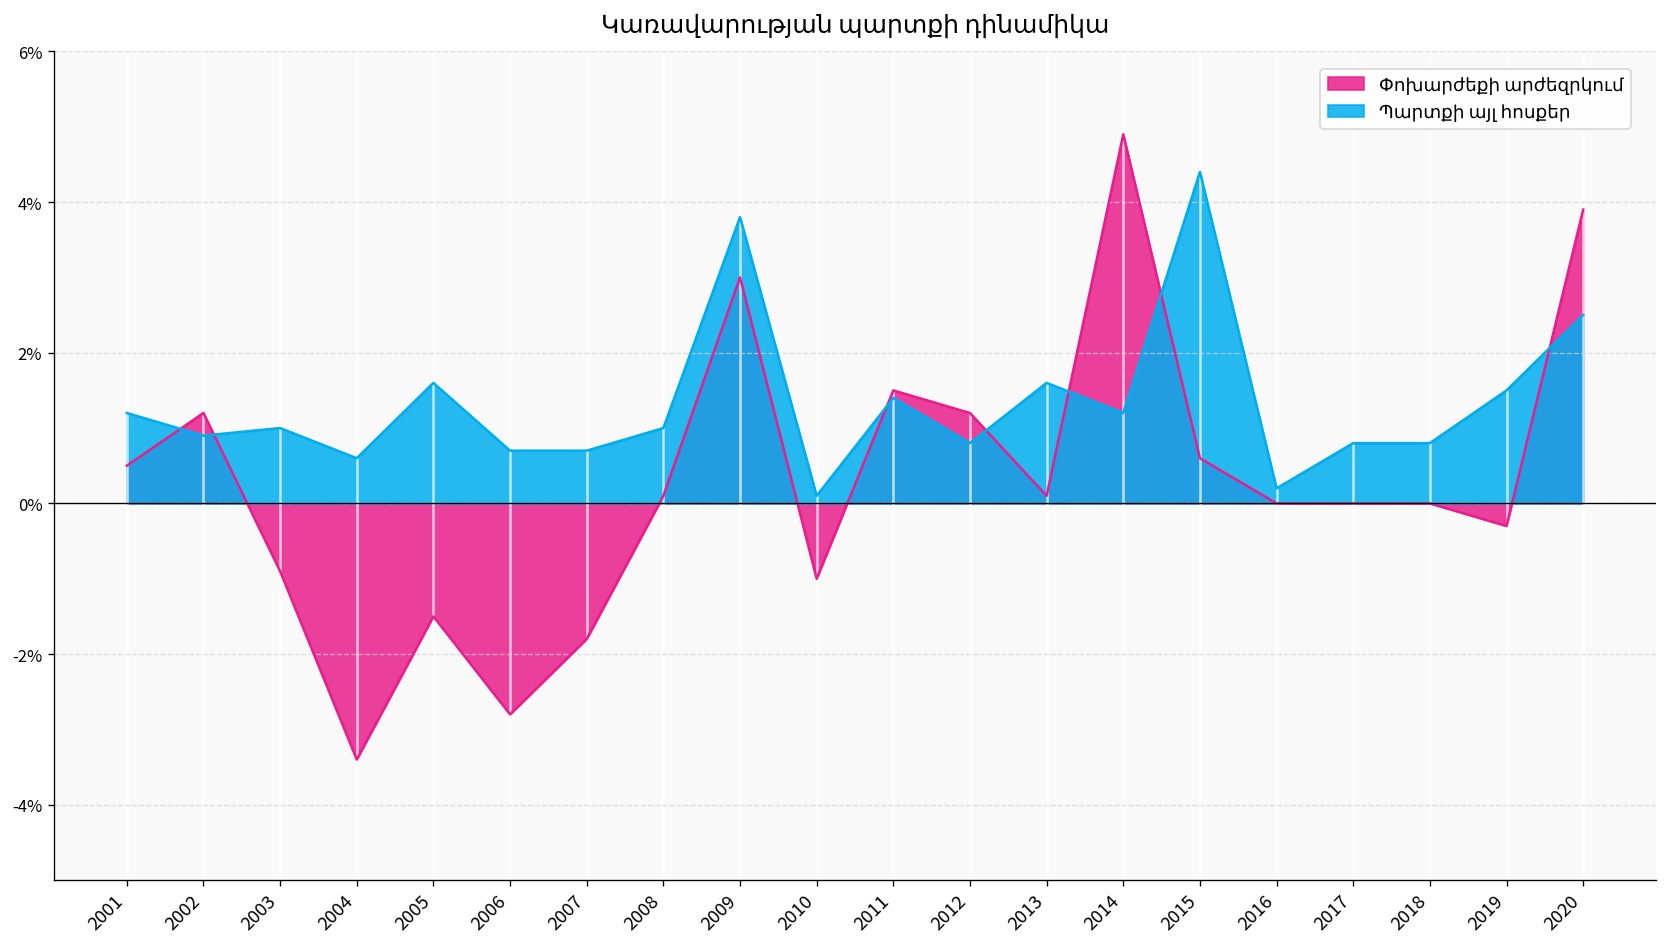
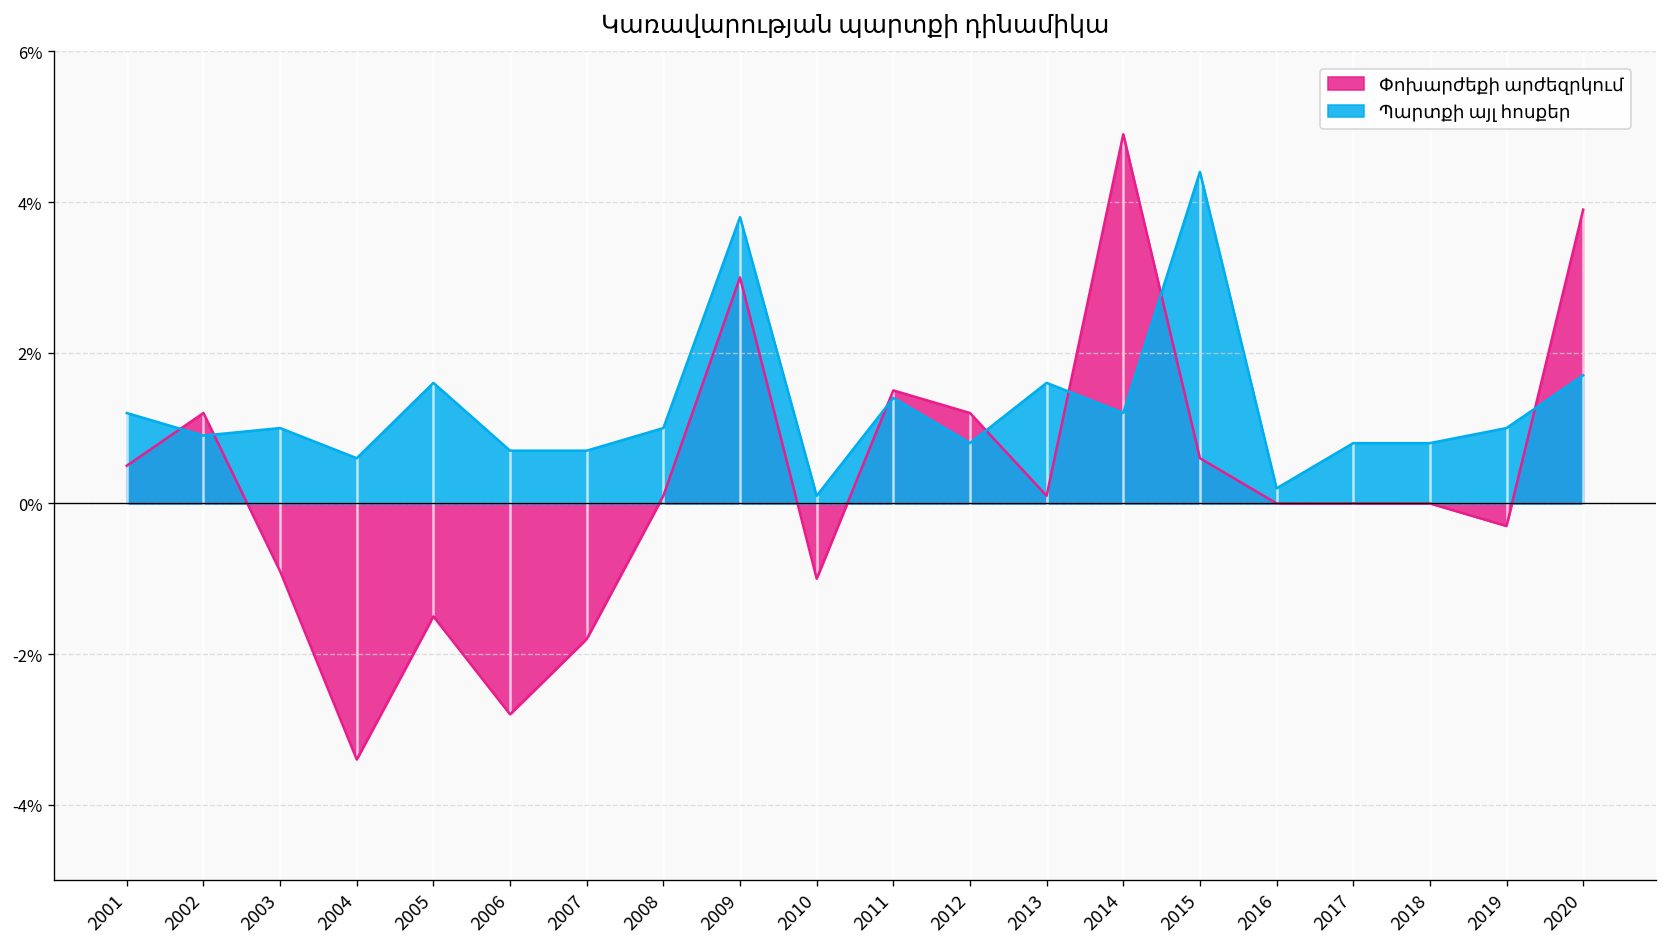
  {
    "Պարտքի այլ հոսքեր": {
      "2001": "1.2%",
      "2002": "0.9%",
      "2003": "1.0%",
      "2004": "0.6%",
      "2005": "1.6%",
      "2006": "0.7%",
      "2007": "0.7%",
      "2008": "1.0%",
      "2009": "3.8%",
      "2010": "0.1%",
      "2011": "1.4%",
      "2012": "0.8%",
      "2013": "1.6%",
      "2014": "1.2%",
      "2015": "4.4%",
      "2016": "0.2%",
      "2017": "0.8%",
      "2018": "0.8%",
-     "2019": "1.5%",
-     "2020": "2.5%"
+     "2019": "1.0%",
+     "2020": "1.7%"
    }
  }
